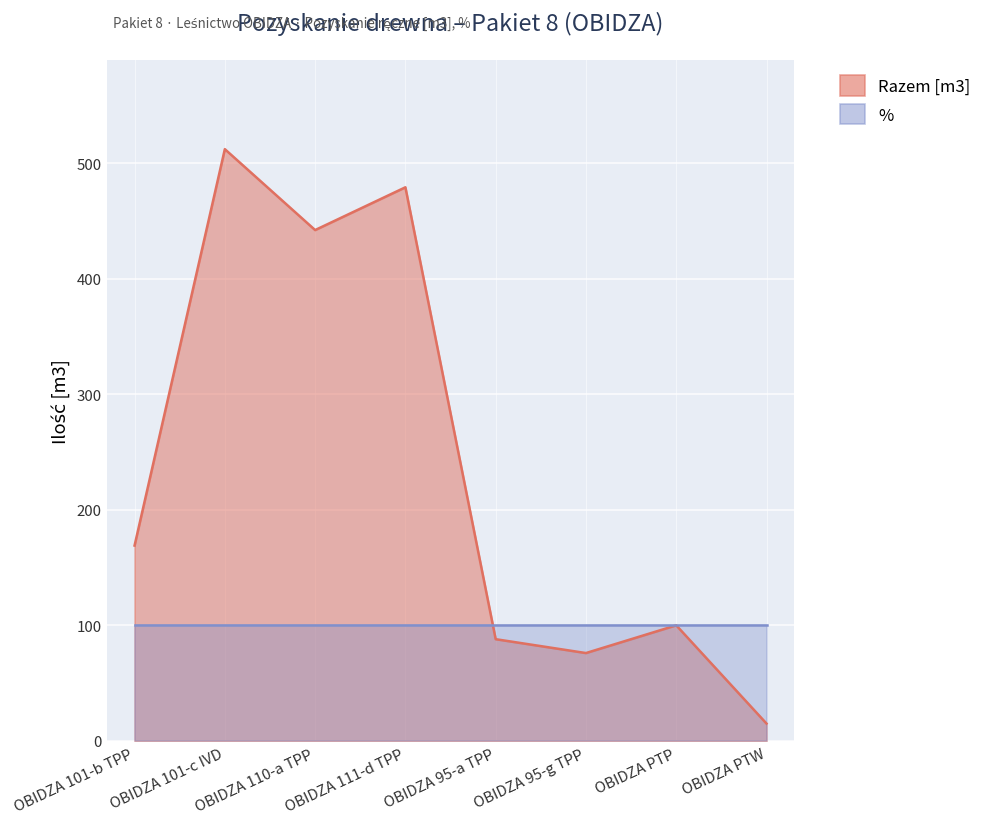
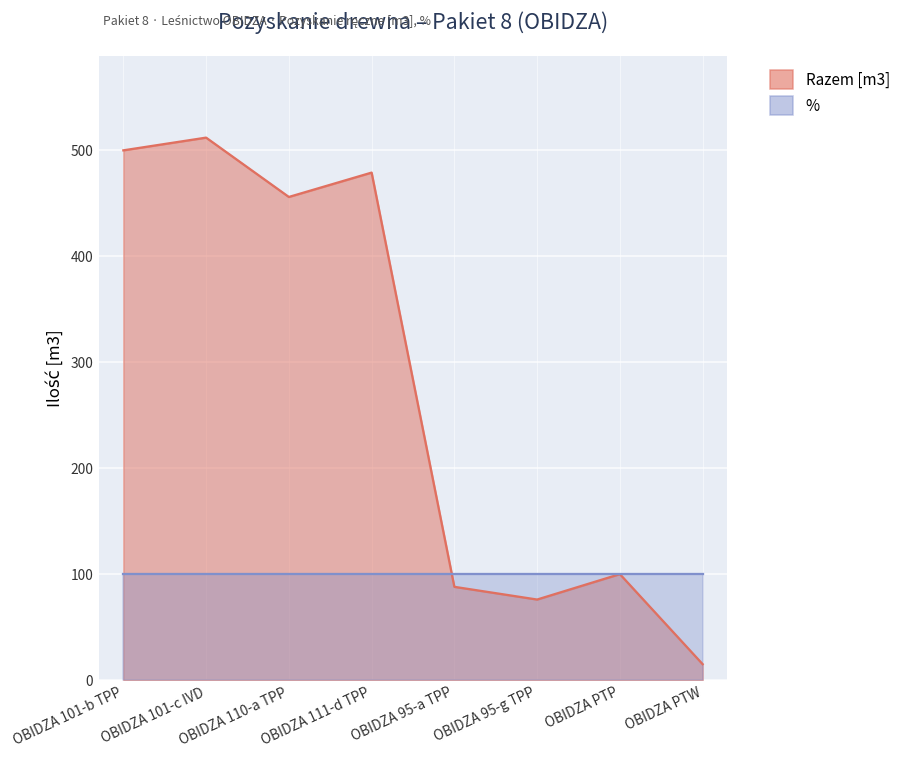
  {
    "Razem [m3]": {
-     "OBIDZA 101-b TPP": 170,
+     "OBIDZA 101-b TPP": 500,
      "OBIDZA 101-c IVD": 510,
-     "OBIDZA 110-a TPP": 440,
+     "OBIDZA 110-a TPP": 460,
      "OBIDZA 111-d TPP": 480,
      "OBIDZA 95-a TPP": 90,
      "OBIDZA 95-g TPP": 80,
      "OBIDZA PTW": 20
    },
    "%": {
      "OBIDZA 101-b TPP": 100,
      "OBIDZA 101-c IVD": 100,
      "OBIDZA 110-a TPP": 100,
      "OBIDZA 111-d TPP": 100,
      "OBIDZA 95-a TPP": 100,
      "OBIDZA 95-g TPP": 100,
      "OBIDZA PTW": 100
    }
  }
